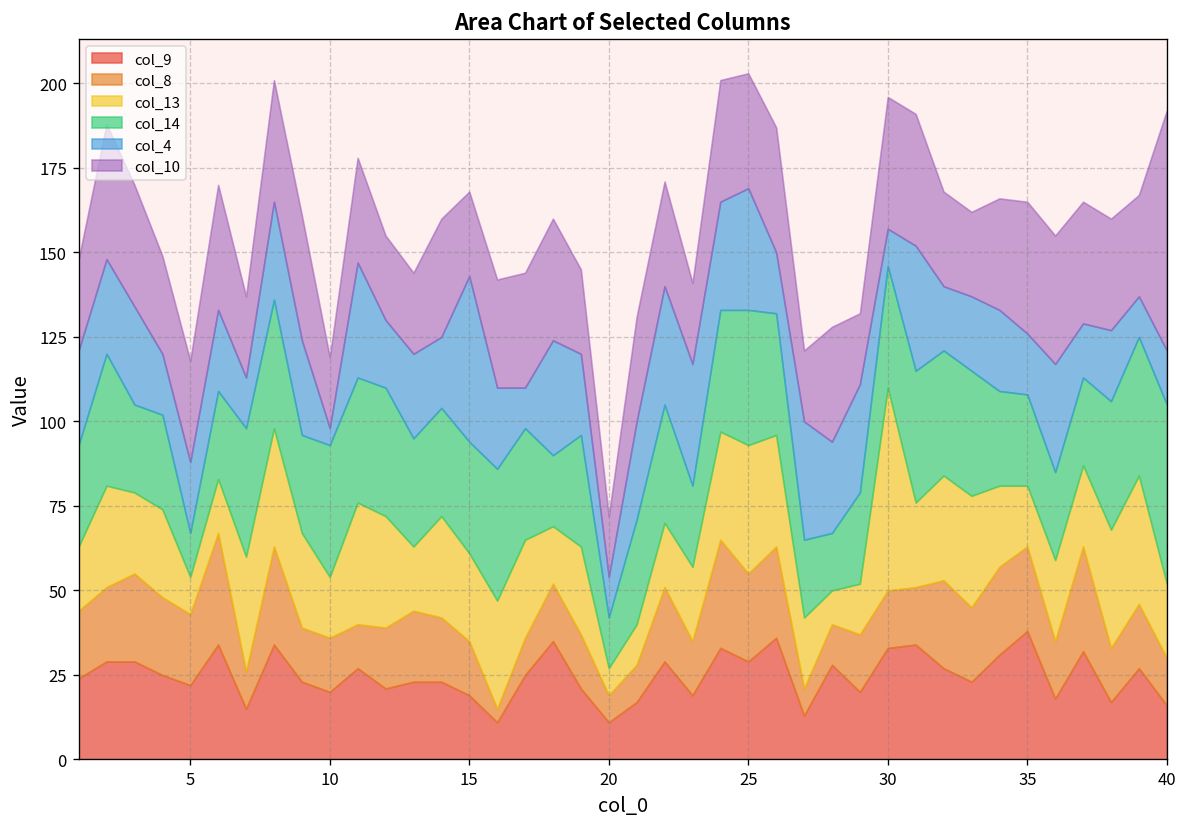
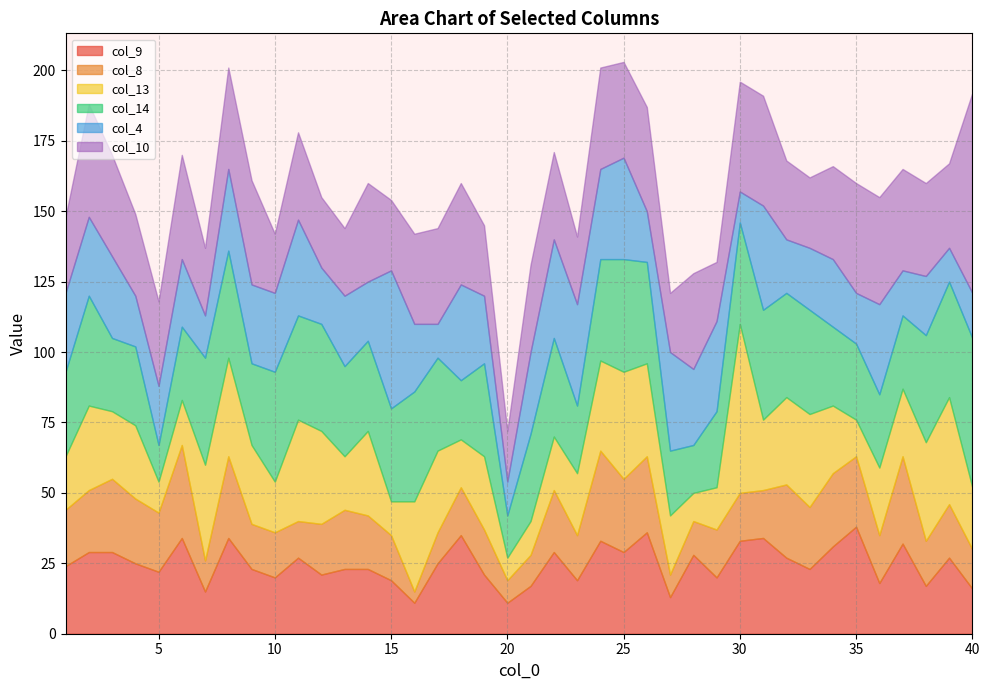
  {
    "col_13": {
      "5": 11,
      "10": 18,
-     "15": 26,
+     "15": 12,
      "20": 8,
      "25": 38,
      "30": 60,
-     "35": 18,
+     "35": 13,
      "40": 22
    },
    "col_14": {
      "5": 13,
      "10": 39,
      "15": 33,
      "20": 15,
      "25": 40,
      "30": 36,
      "35": 27,
      "40": 53
    },
    "col_4": {
      "5": 21,
-     "10": 5,
+     "10": 28,
      "15": 49,
      "20": 12,
      "25": 36,
      "30": 11,
      "35": 18,
      "40": 16
    },
    "col_10": {
      "5": 30,
      "10": 21,
      "15": 25,
      "20": 18,
      "25": 34,
      "30": 39,
      "35": 39,
      "40": 71
    }
  }
